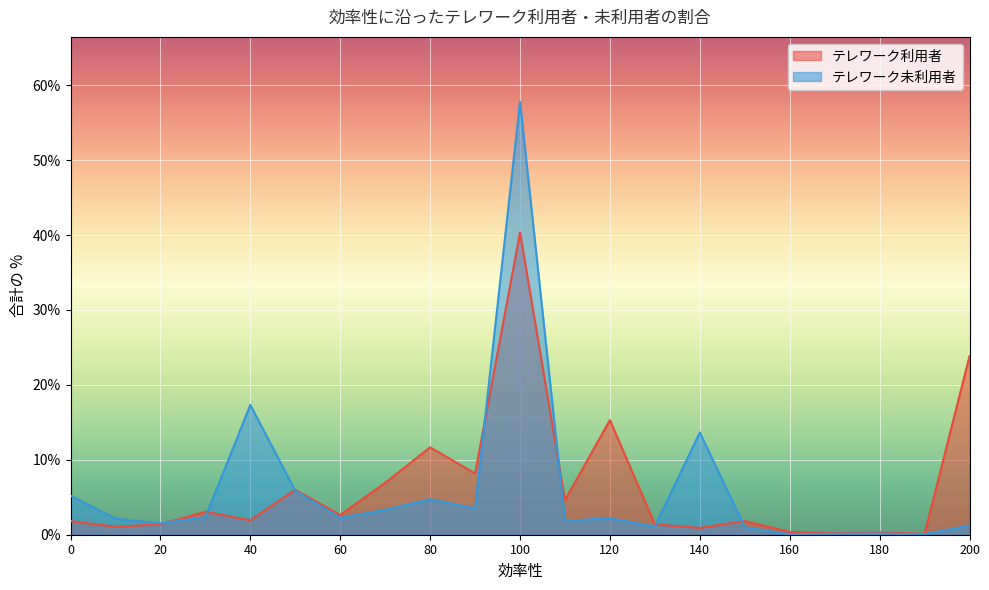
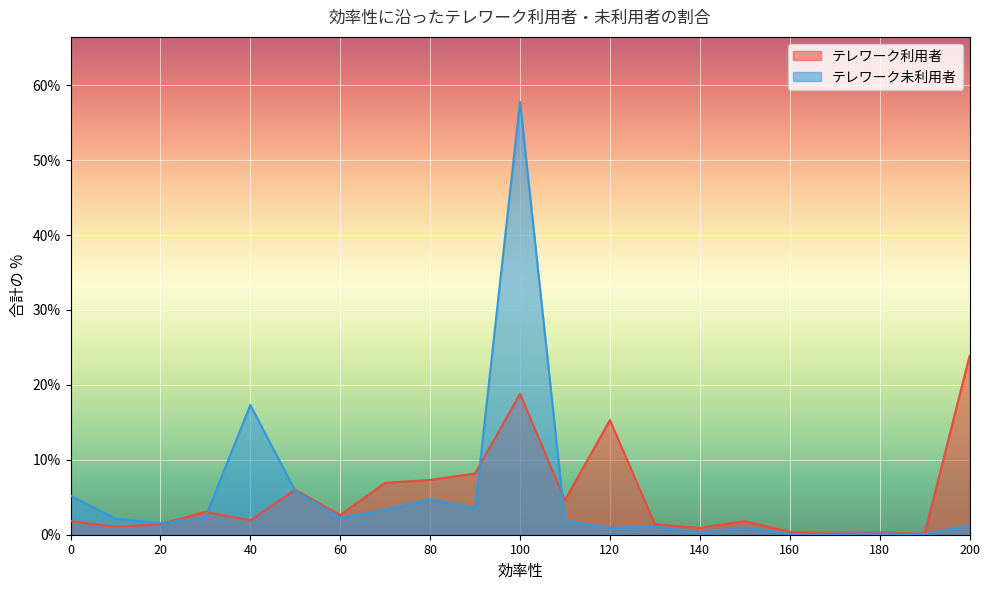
  {
    "テレワーク利用者": {
      "0": "2%",
      "40": "2%",
      "60": "3%",
-     "80": "12%",
-     "100": "40%",
+     "80": "7%",
+     "100": "19%",
      "120": "15%",
      "140": "1%",
      "200": "24%"
    },
    "テレワーク未利用者": {
      "0": "5%",
      "40": "17%",
      "60": "2%",
      "80": "5%",
      "100": "58%",
-     "120": "2%",
-     "140": "14%",
+     "120": "1%",
+     "140": "0%",
      "200": "1%"
    }
  }
